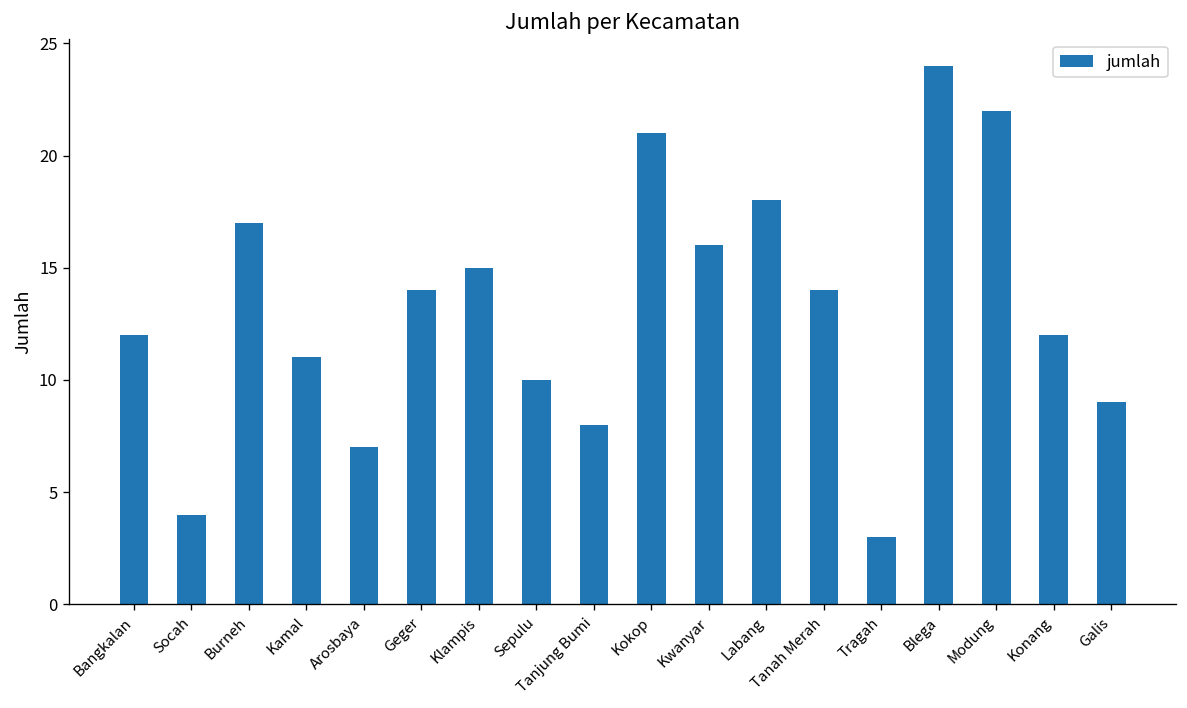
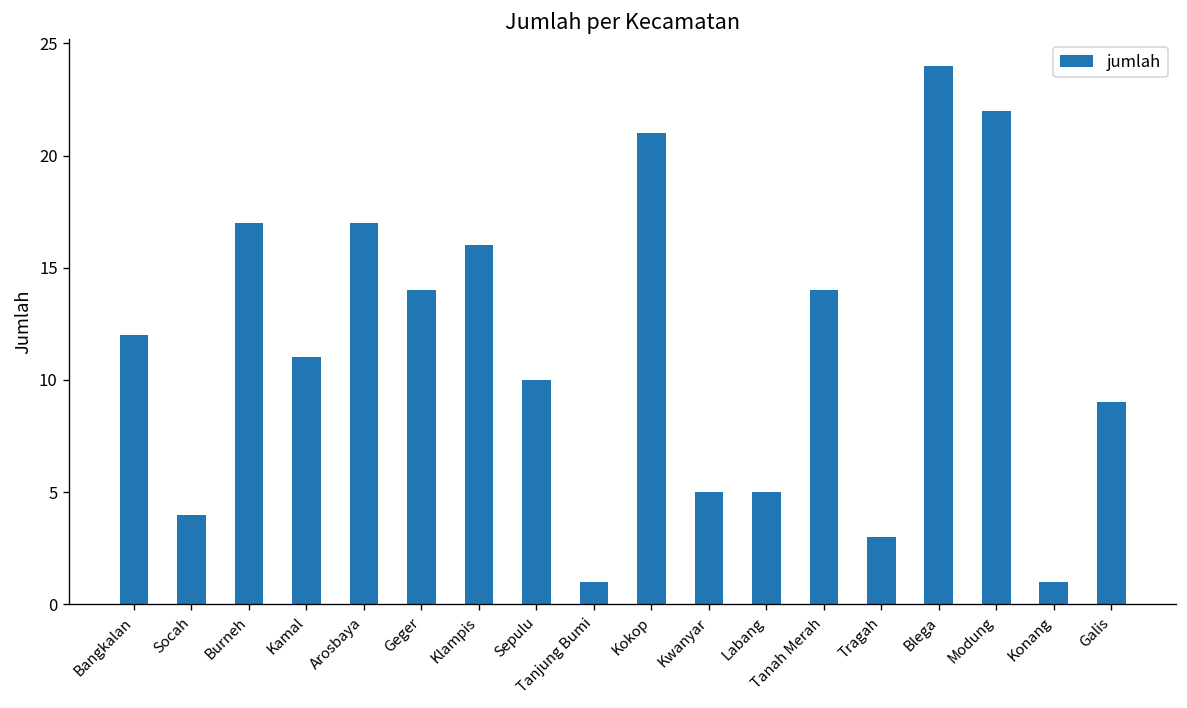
  {
    "Bangkalan": 12,
    "Socah": 4,
    "Burneh": 17,
    "Kamal": 11,
-   "Arosbaya": 7,
+   "Arosbaya": 17,
    "Geger": 14,
-   "Klampis": 15,
+   "Klampis": 16,
    "Sepulu": 10,
-   "Tanjung Bumi": 8,
+   "Tanjung Bumi": 1,
    "Kokop": 21,
-   "Kwanyar": 16,
-   "Labang": 18,
+   "Kwanyar": 5,
+   "Labang": 5,
    "Tanah Merah": 14,
    "Tragah": 3,
    "Blega": 24,
    "Modung": 22,
-   "Konang": 12,
+   "Konang": 1,
    "Galis": 9
  }
